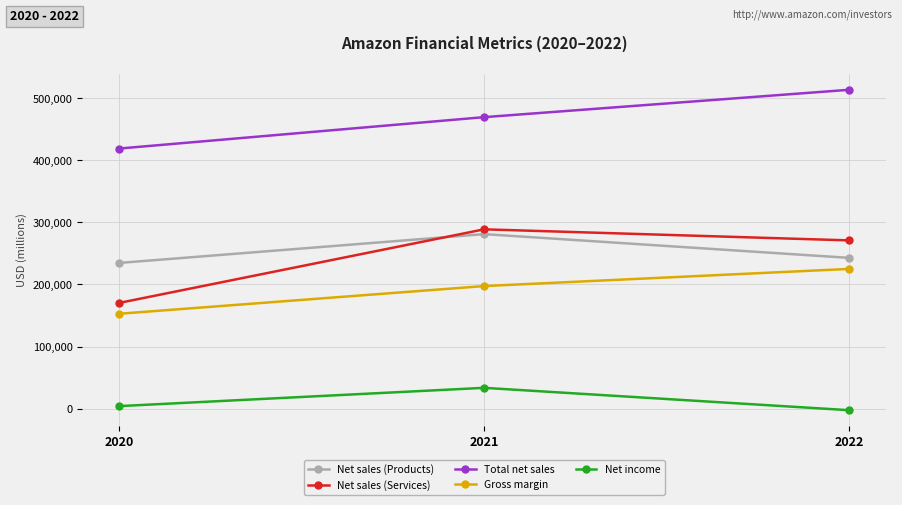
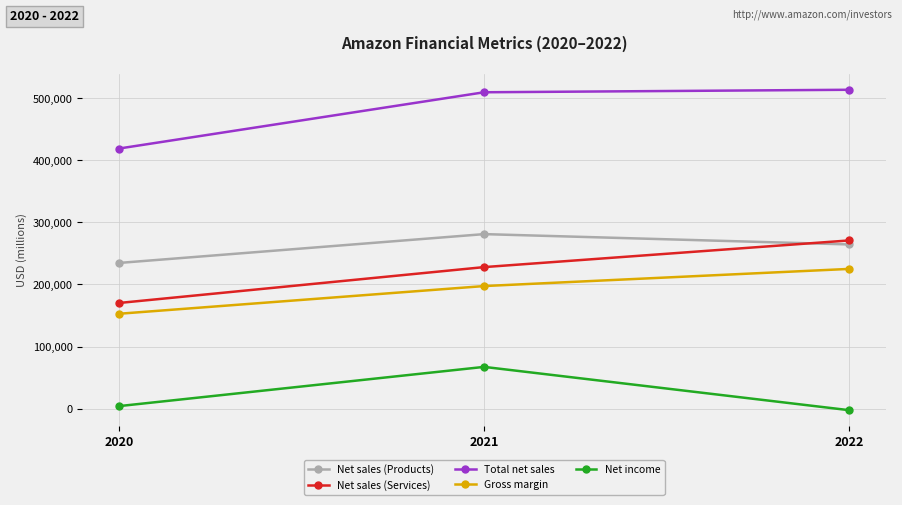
  {
    "Net sales (Products)": {
      "2020": "230,000",
      "2021": "280,000",
-     "2022": "240,000"
+     "2022": "260,000"
    },
    "Net sales (Services)": {
      "2020": "170,000",
-     "2021": "290,000",
+     "2021": "230,000",
      "2022": "270,000"
    },
    "Total net sales": {
      "2020": "420,000",
-     "2021": "470,000",
+     "2021": "510,000",
      "2022": "510,000"
    },
    "Gross margin": {
      "2020": "150,000",
      "2021": "200,000",
      "2022": "230,000"
    },
    "Net income": {
      "2020": "0",
-     "2021": "30,000",
+     "2021": "70,000",
      "2022": "0"
    }
  }
